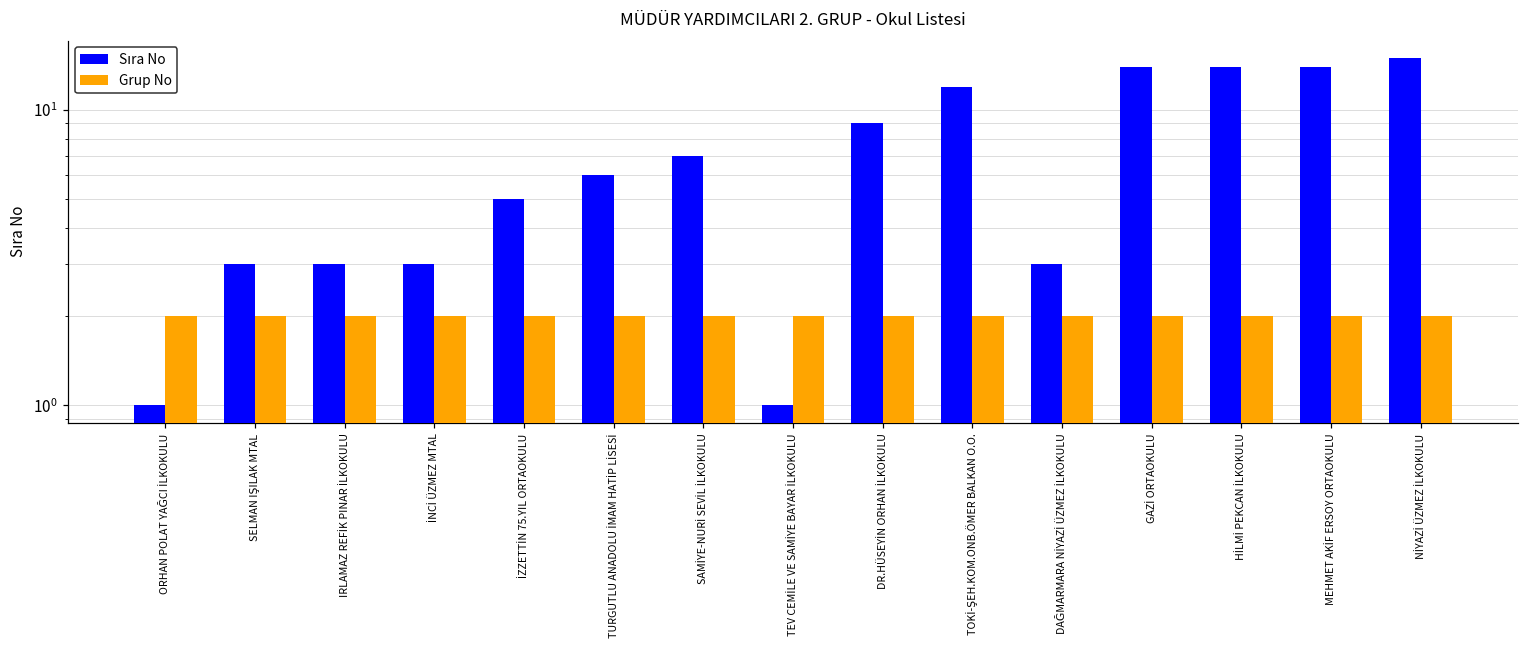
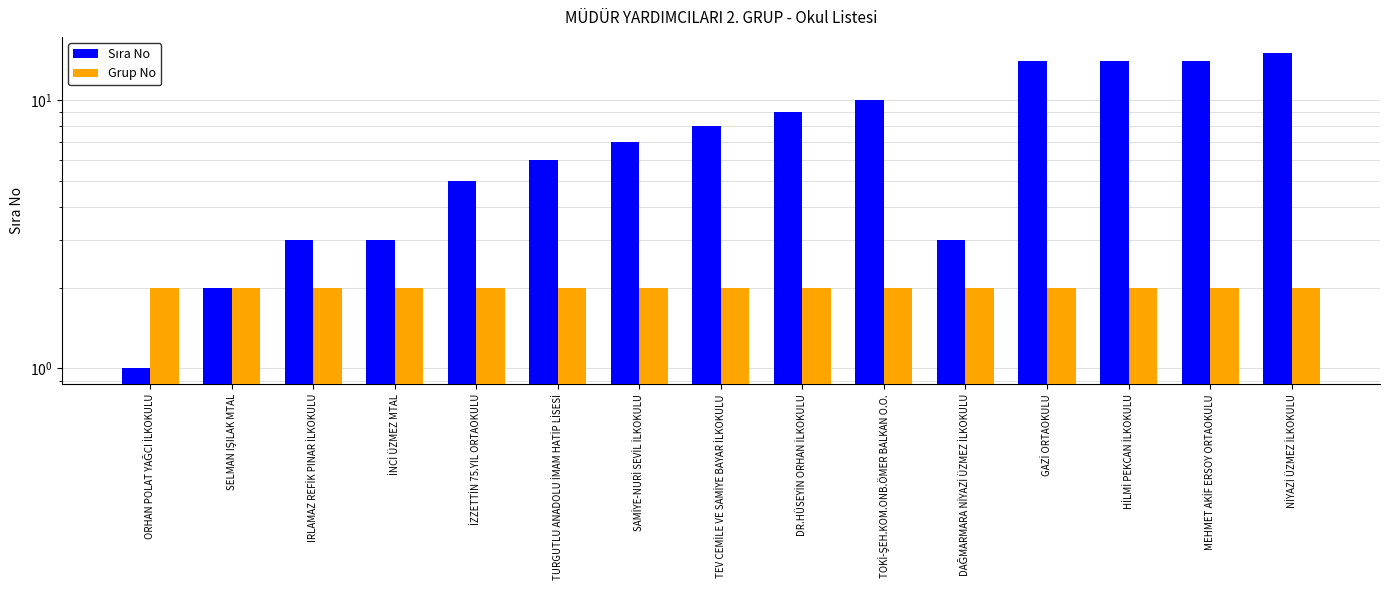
  {
    "Sıra No": {
      "ORHAN POLAT YAĞCI İLKOKULU": 1,
-     "SELMAN IŞILAK MTAL": 3,
+     "SELMAN IŞILAK MTAL": 2,
      "IRLAMAZ REFİK PINAR İLKOKULU": 3,
      "İNCİ ÜZMEZ MTAL": 3,
      "İZZETTİN 75.YIL ORTAOKULU": 5,
      "TURGUTLU ANADOLU İMAM HATİP LİSESİ": 6,
      "SAMİYE-NURİ SEVİL İLKOKULU": 7,
-     "TEV CEMİLE VE SAMİYE BAYAR İLKOKULU": 1,
+     "TEV CEMİLE VE SAMİYE BAYAR İLKOKULU": 8,
      "DR.HÜSEYİN ORHAN İLKOKULU": 9,
-     "TOKİ-ŞEH.KOM.ONB.ÖMER BALKAN O.O.": 12,
+     "TOKİ-ŞEH.KOM.ONB.ÖMER BALKAN O.O.": 10,
      "DAĞMARMARA NİYAZİ ÜZMEZ İLKOKULU": 3,
      "GAZİ ORTAOKULU": 14,
      "HİLMİ PEKCAN İLKOKULU": 14,
      "MEHMET AKİF ERSOY ORTAOKULU": 14,
      "NİYAZİ ÜZMEZ İLKOKULU": 15
    },
    "Grup No": {
      "ORHAN POLAT YAĞCI İLKOKULU": 2,
      "SELMAN IŞILAK MTAL": 2,
      "IRLAMAZ REFİK PINAR İLKOKULU": 2,
      "İNCİ ÜZMEZ MTAL": 2,
      "İZZETTİN 75.YIL ORTAOKULU": 2,
      "TURGUTLU ANADOLU İMAM HATİP LİSESİ": 2,
      "SAMİYE-NURİ SEVİL İLKOKULU": 2,
      "TEV CEMİLE VE SAMİYE BAYAR İLKOKULU": 2,
      "DR.HÜSEYİN ORHAN İLKOKULU": 2,
      "TOKİ-ŞEH.KOM.ONB.ÖMER BALKAN O.O.": 2,
      "DAĞMARMARA NİYAZİ ÜZMEZ İLKOKULU": 2,
      "GAZİ ORTAOKULU": 2,
      "HİLMİ PEKCAN İLKOKULU": 2,
      "MEHMET AKİF ERSOY ORTAOKULU": 2,
      "NİYAZİ ÜZMEZ İLKOKULU": 2
    }
  }
